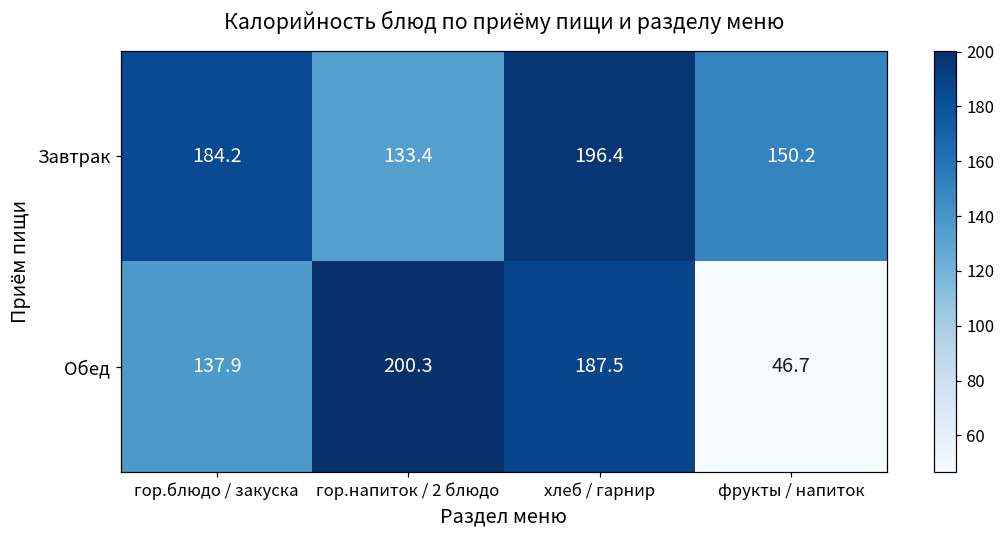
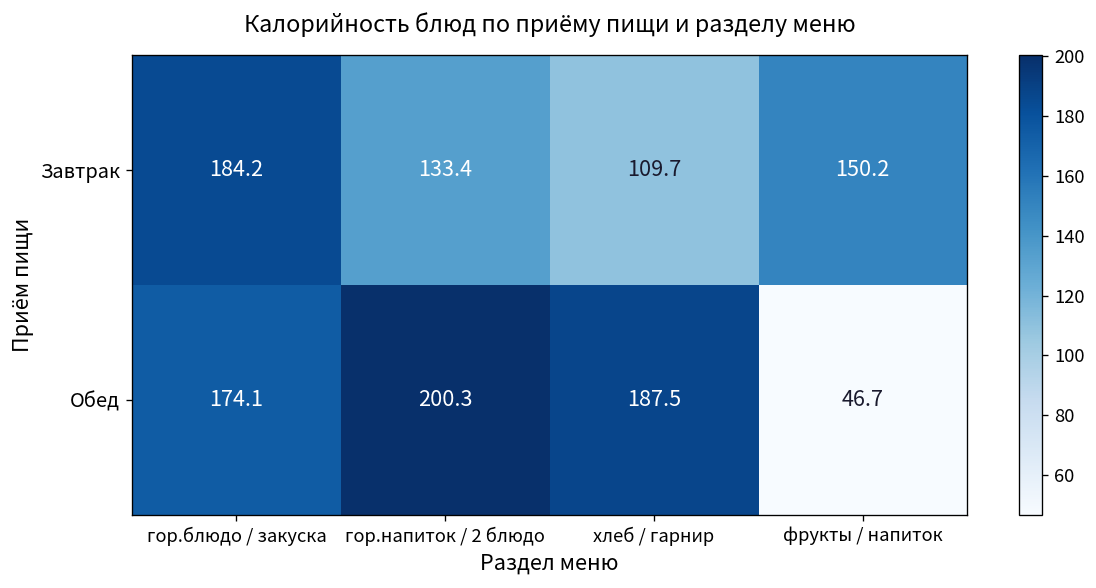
  {
    "Завтрак": {
      "гор.блюдо / закуска": 184.2,
      "гор.напиток / 2 блюдо": 133.4,
-     "хлеб / гарнир": 196.4,
+     "хлеб / гарнир": 109.7,
      "фрукты / напиток": 150.2
    },
    "Обед": {
-     "гор.блюдо / закуска": 137.9,
+     "гор.блюдо / закуска": 174.1,
      "гор.напиток / 2 блюдо": 200.3,
      "хлеб / гарнир": 187.5,
      "фрукты / напиток": 46.7
    }
  }
